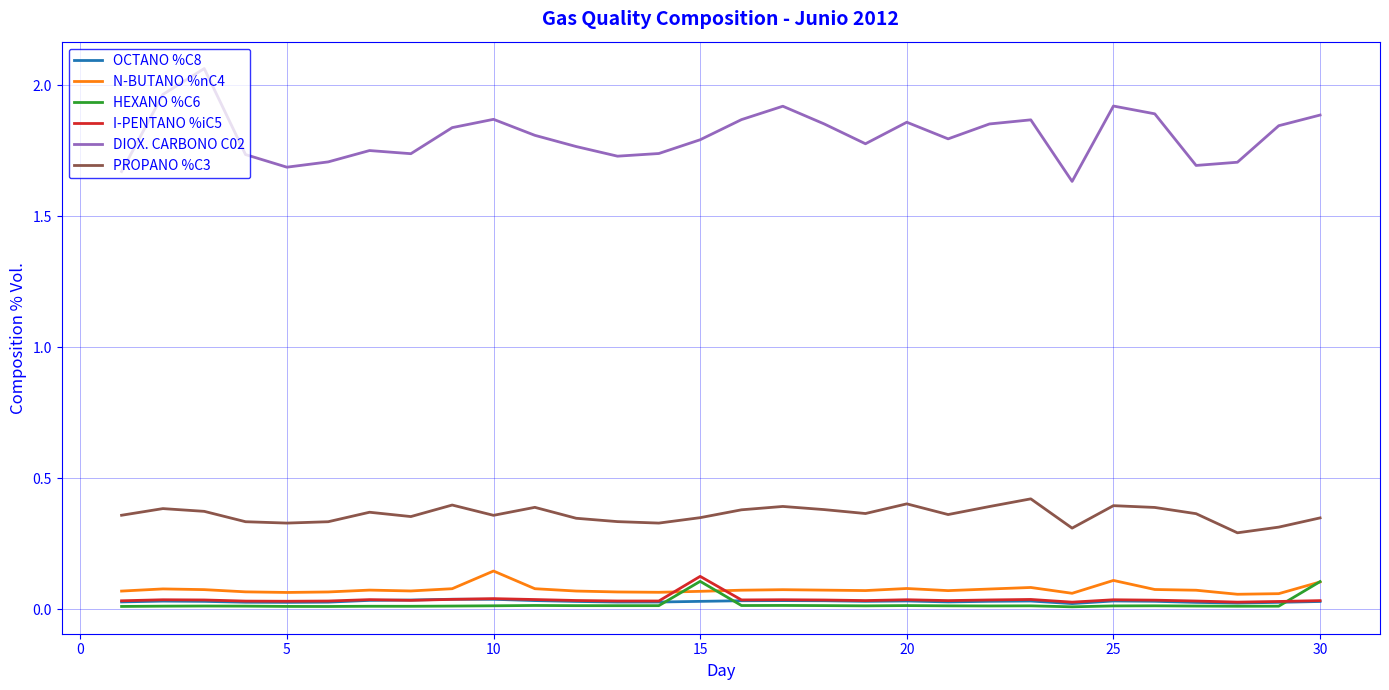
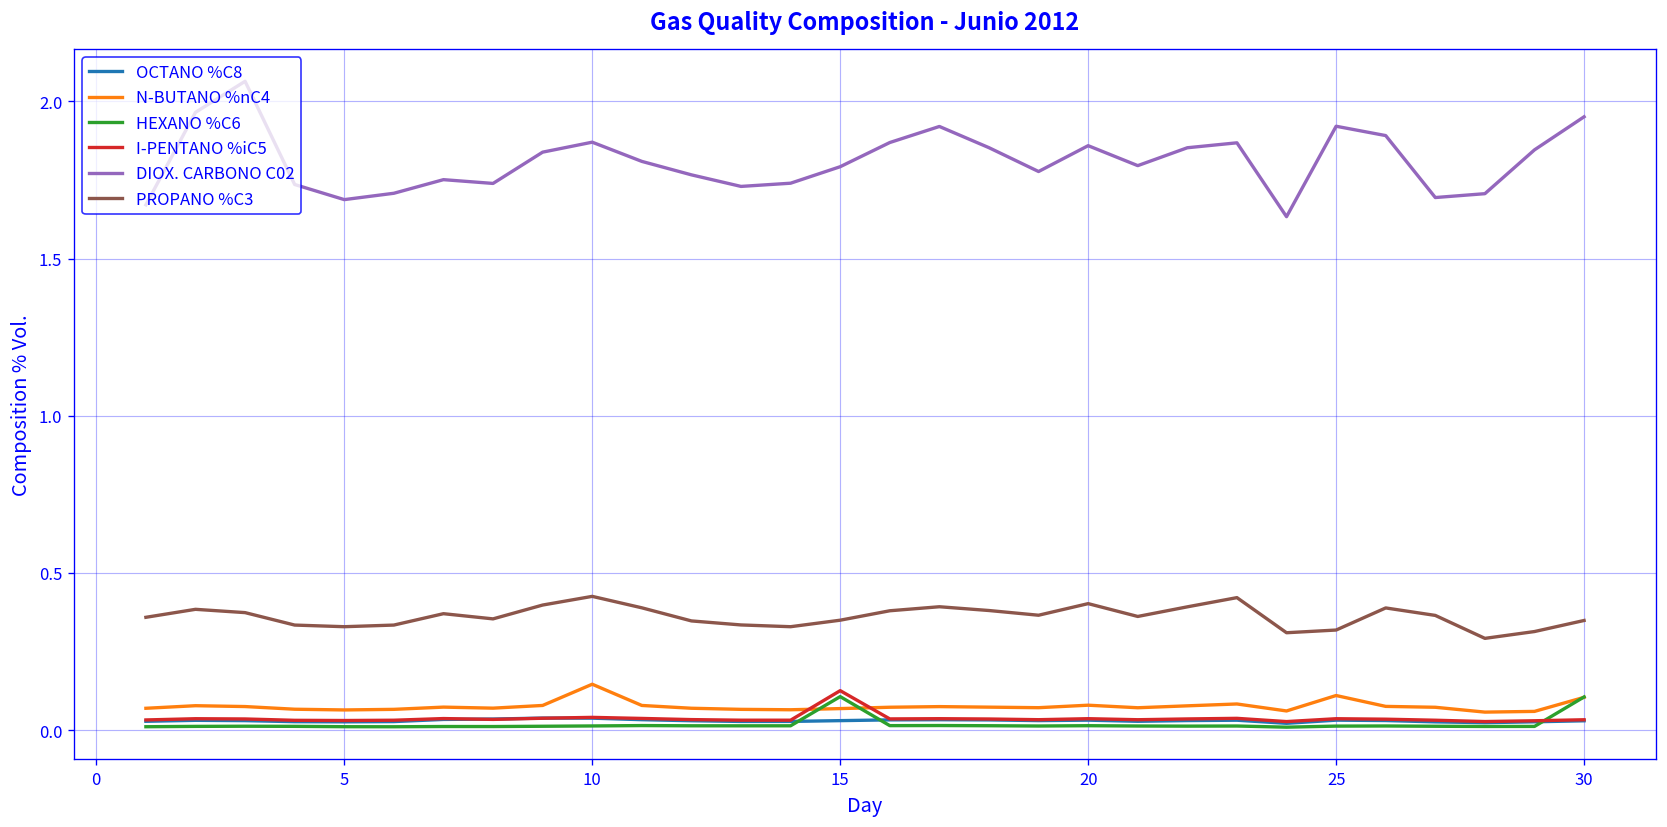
  {
    "OCTANO %C8": {
      "15": 0.03
    },
    "N-BUTANO %nC4": {
      "5": 0.06,
      "10": 0.15,
      "15": 0.07,
      "20": 0.08,
      "25": 0.11
    },
    "HEXANO %C6": {
      "5": 0.01,
      "10": 0.01,
      "15": 0.11,
      "20": 0.01,
      "25": 0.01
    },
    "I-PENTANO %iC5": {
      "15": 0.13
    },
    "DIOX. CARBONO C02": {
      "5": 1.69,
      "10": 1.87,
      "15": 1.79,
      "20": 1.86,
      "25": 1.92,
-     "30": 1.89
+     "30": 1.95
    },
    "PROPANO %C3": {
      "5": 0.33,
-     "10": 0.36,
+     "10": 0.43,
      "15": 0.35,
      "20": 0.40,
-     "25": 0.40,
+     "25": 0.32,
      "30": 0.35
    }
  }
